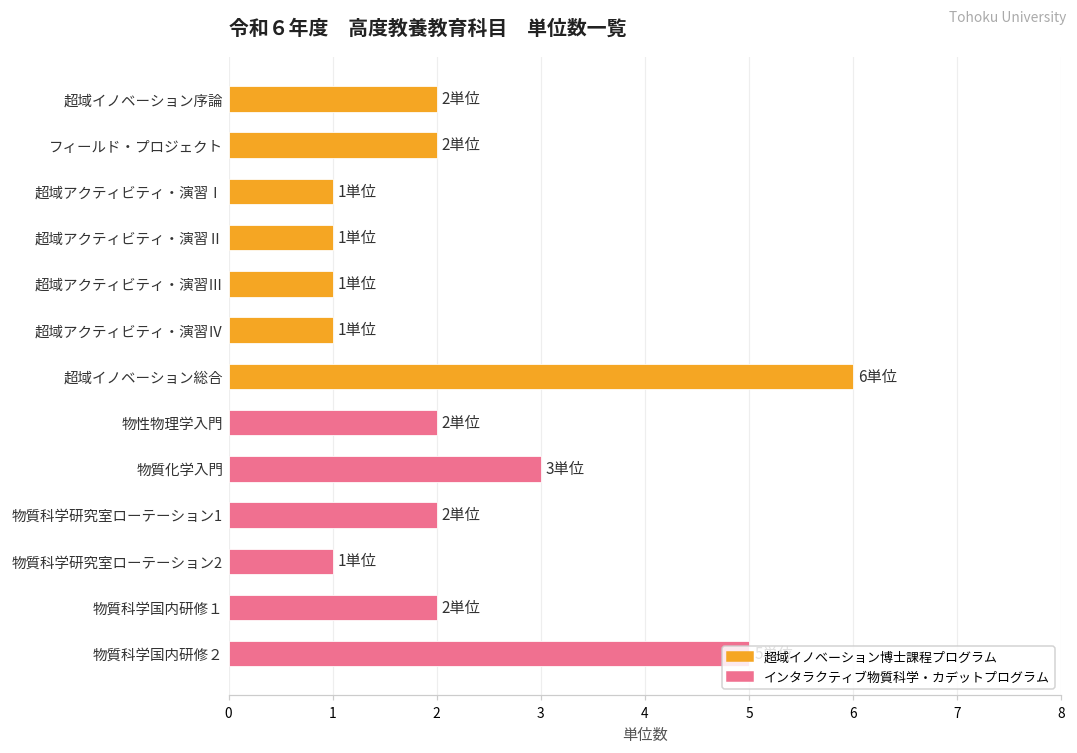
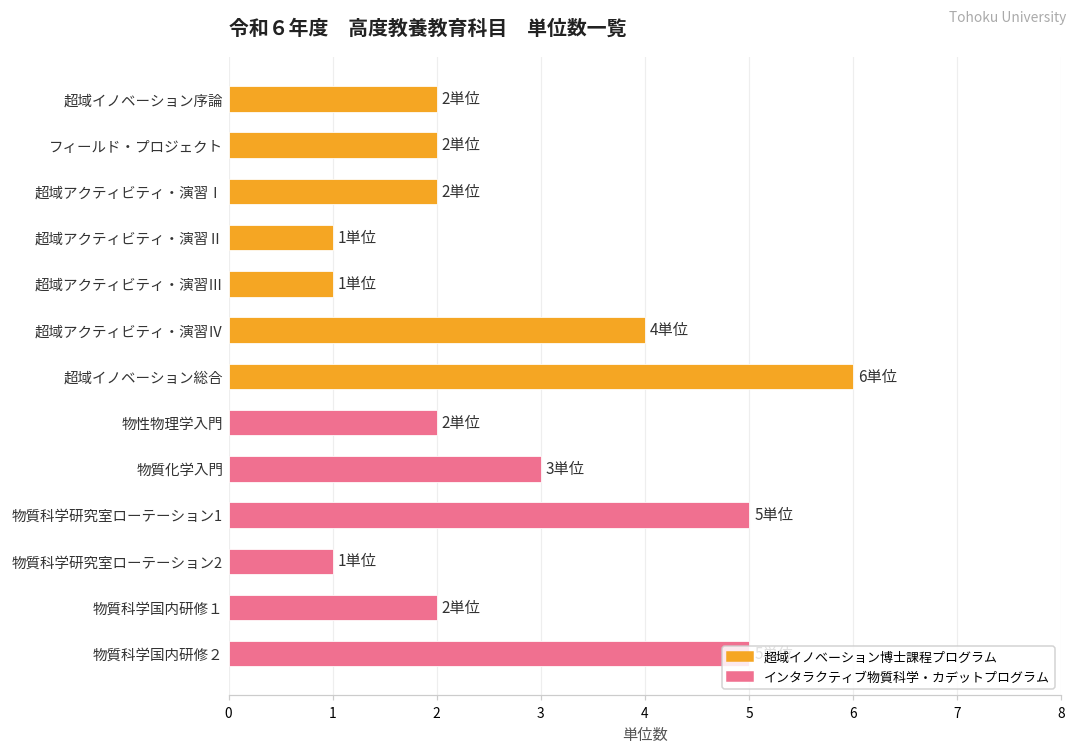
  {
    "超域イノベーション序論": 2,
    "フィールド・プロジェクト": 2,
-   "超域アクティビティ・演習Ⅰ": 1,
+   "超域アクティビティ・演習Ⅰ": 2,
    "超域アクティビティ・演習Ⅱ": 1,
    "超域アクティビティ・演習Ⅲ": 1,
-   "超域アクティビティ・演習Ⅳ": 1,
+   "超域アクティビティ・演習Ⅳ": 4,
    "超域イノベーション総合": 6,
    "物性物理学入門": 2,
    "物質化学入門": 3,
-   "物質科学研究室ローテーション1": 2,
+   "物質科学研究室ローテーション1": 5,
    "物質科学研究室ローテーション2": 1,
    "物質科学国内研修１": 2
  }
